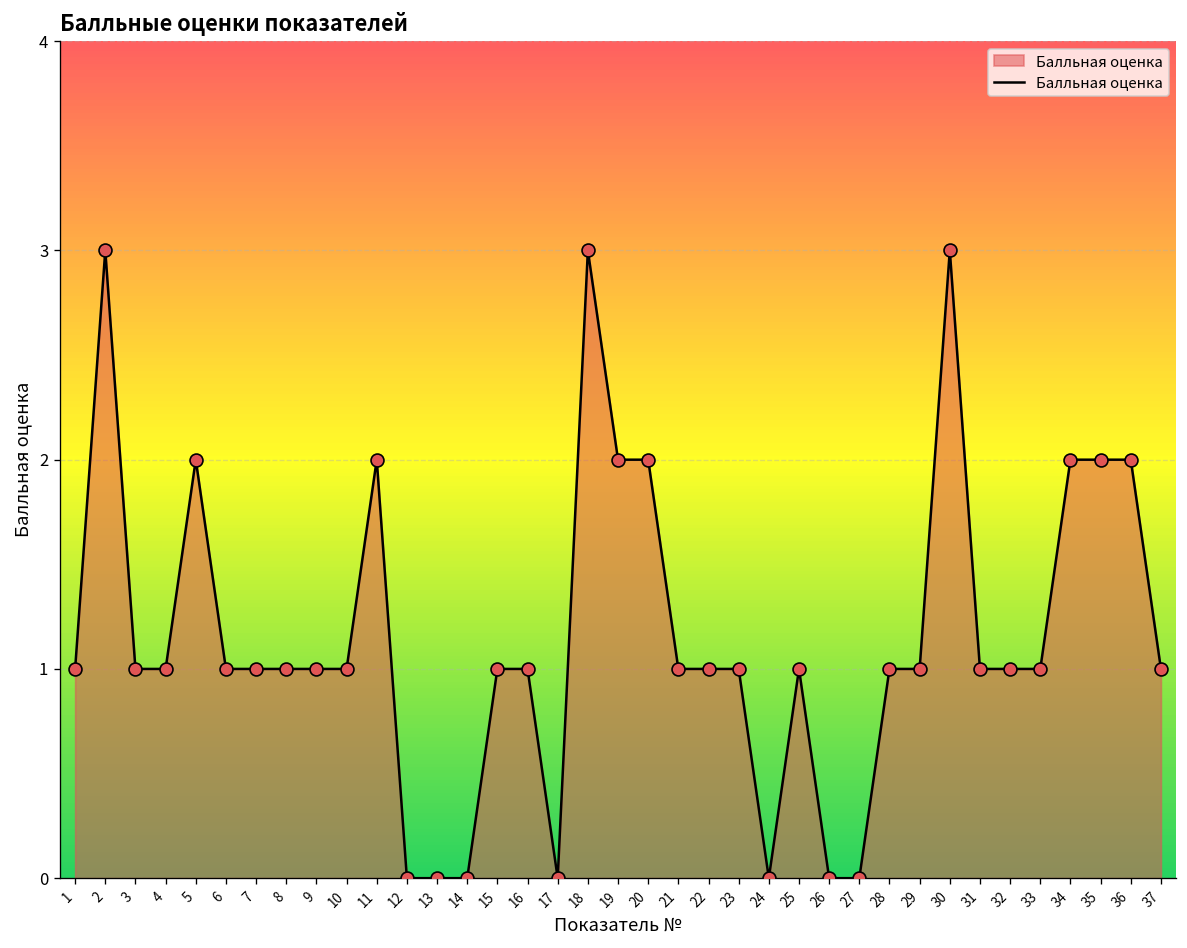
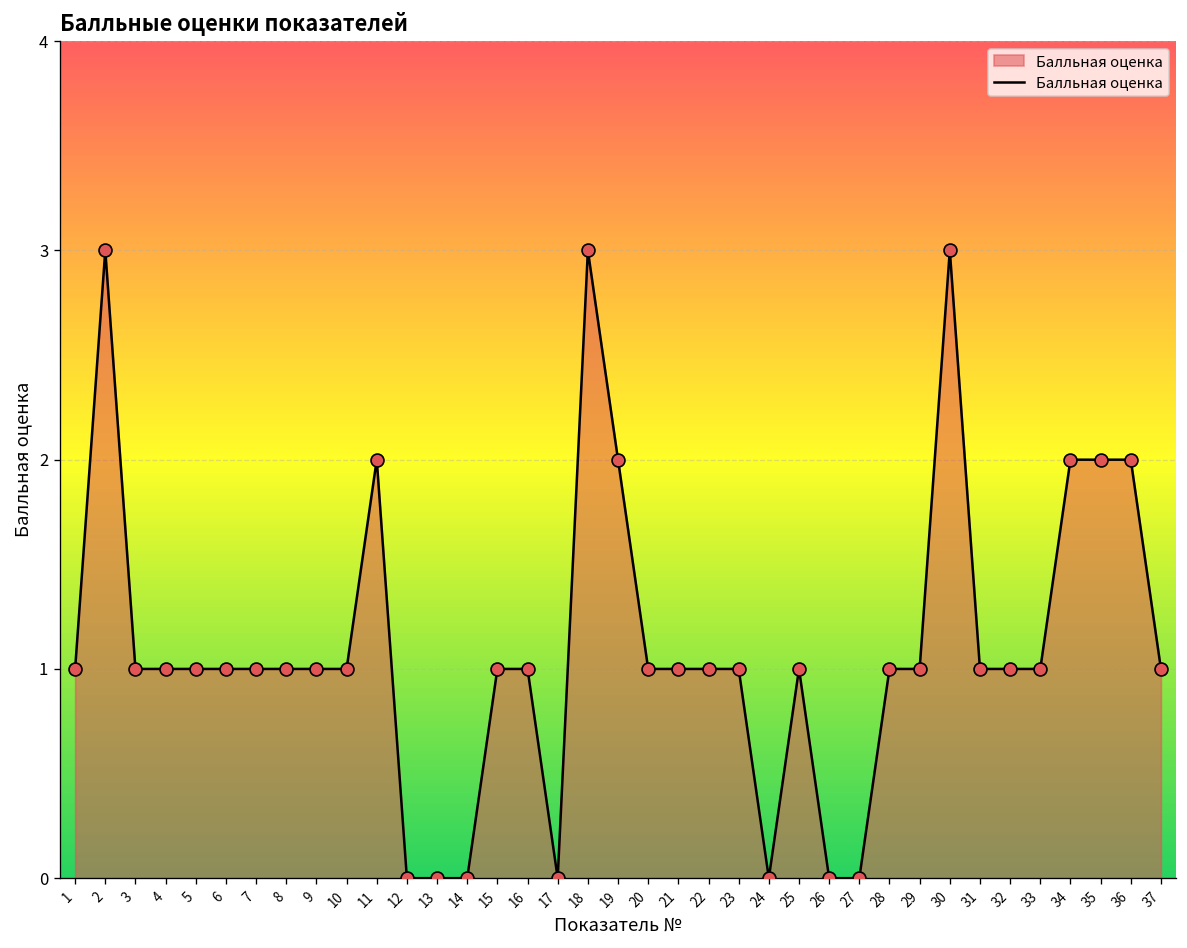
  {
    "1": 1,
    "2": 3,
    "3": 1,
    "4": 1,
-   "5": 2,
+   "5": 1,
    "6": 1,
    "7": 1,
    "8": 1,
    "9": 1,
    "10": 1,
    "11": 2,
    "12": 0,
    "13": 0,
    "14": 0,
    "15": 1,
    "16": 1,
    "17": 0,
    "18": 3,
    "19": 2,
-   "20": 2,
+   "20": 1,
    "21": 1,
    "22": 1,
    "23": 1,
    "24": 0,
    "25": 1,
    "26": 0,
    "27": 0,
    "28": 1,
    "29": 1,
    "30": 3,
    "31": 1,
    "32": 1,
    "33": 1,
    "34": 2,
    "35": 2,
    "36": 2,
    "37": 1
  }
